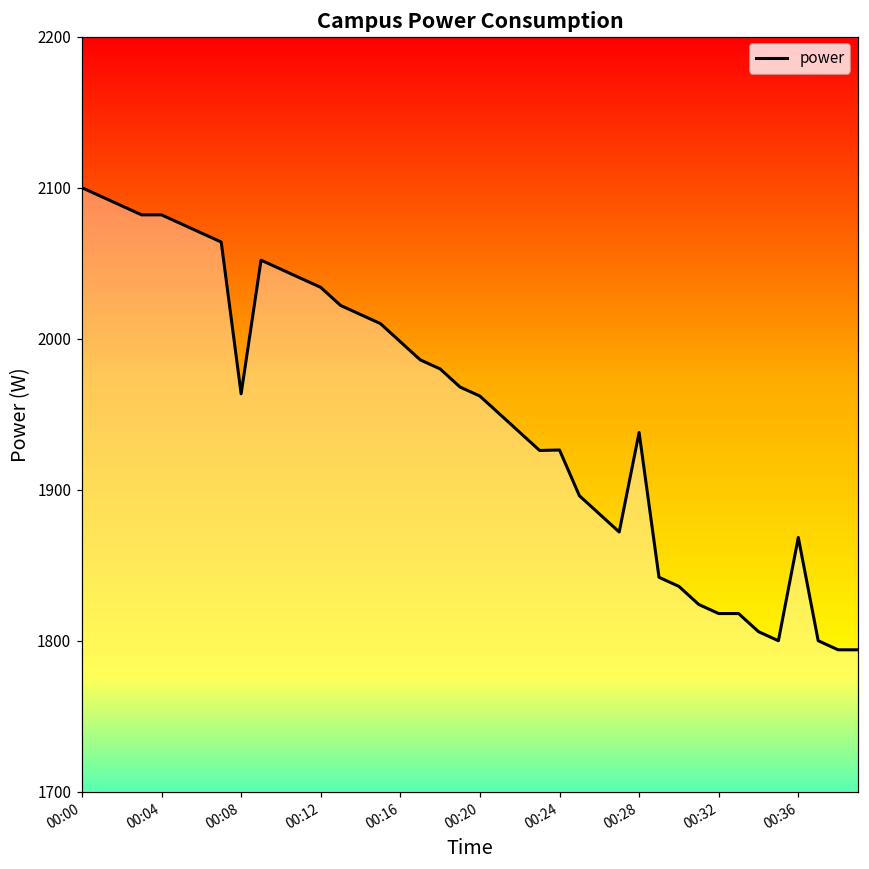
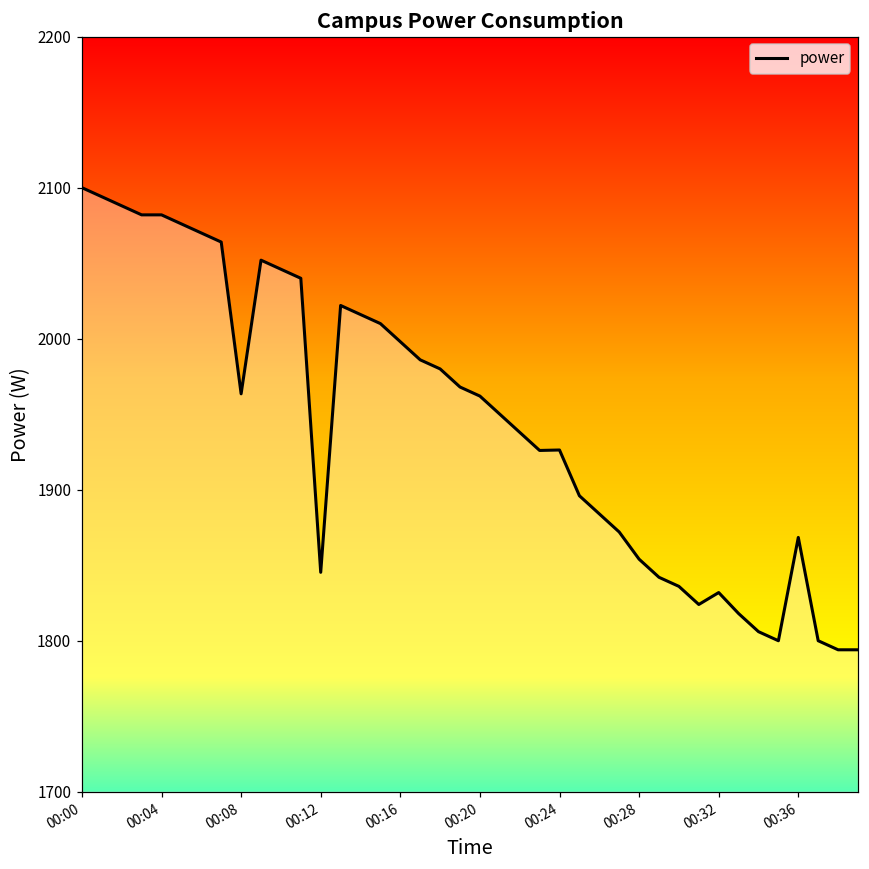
  {
    "00:00": 2100,
    "00:04": 2082,
    "00:08": 1964,
-   "00:12": 2034,
+   "00:12": 1845,
    "00:16": 1998,
    "00:20": 1962,
    "00:24": 1926,
-   "00:28": 1938,
-   "00:32": 1818,
+   "00:28": 1854,
+   "00:32": 1832,
    "00:36": 1868
  }
